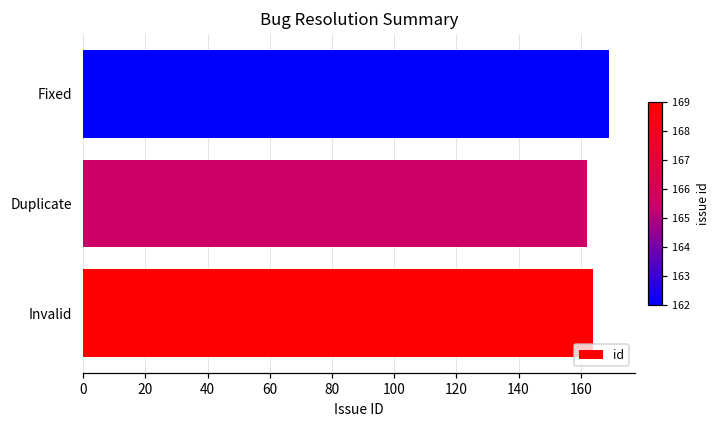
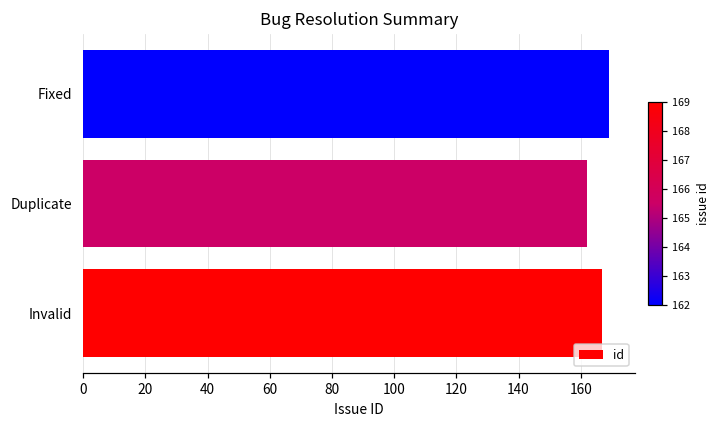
  {
    "Fixed": 169,
    "Duplicate": 162,
-   "Invalid": 164
+   "Invalid": 167
  }
